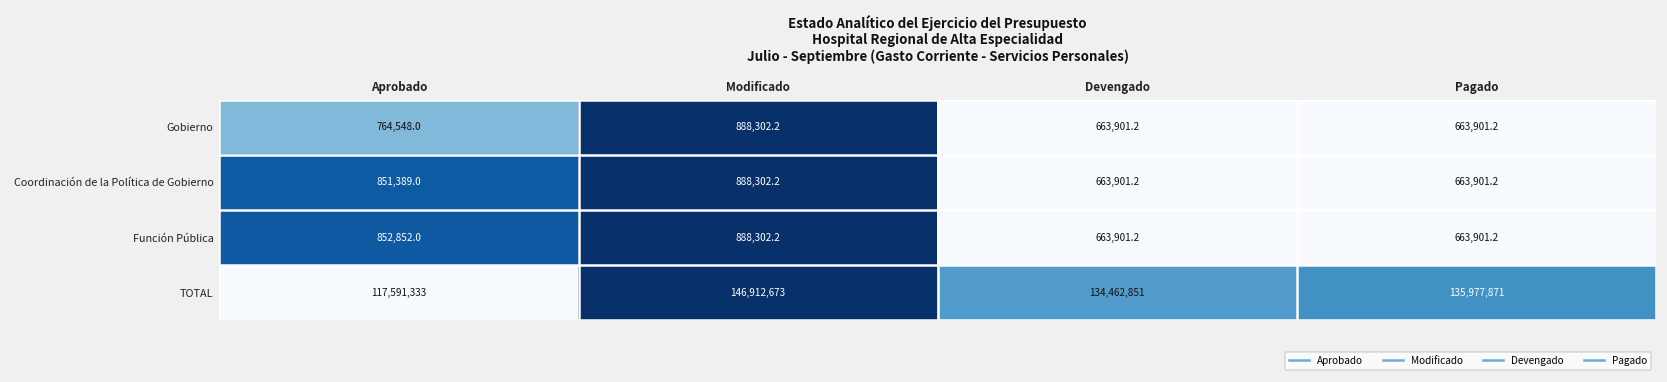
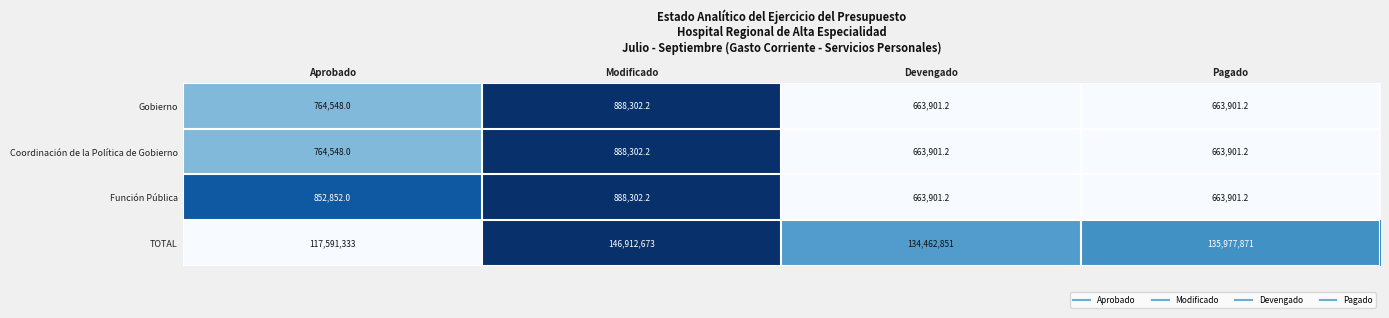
  {
    "Gobierno": {
      "Aprobado": "764,548.0",
      "Modificado": "888,302.2",
      "Devengado": "663,901.2",
      "Pagado": "663,901.2"
    },
    "Coordinación de la Política de Gobierno": {
-     "Aprobado": "851,389.0",
+     "Aprobado": "764,548.0",
      "Modificado": "888,302.2",
      "Devengado": "663,901.2",
      "Pagado": "663,901.2"
    },
    "Función Pública": {
      "Aprobado": "852,852.0",
      "Modificado": "888,302.2",
      "Devengado": "663,901.2",
      "Pagado": "663,901.2"
    },
    "TOTAL": {
      "Aprobado": "117,591,333",
      "Modificado": "146,912,673",
      "Devengado": "134,462,851",
      "Pagado": "135,977,871"
    }
  }
